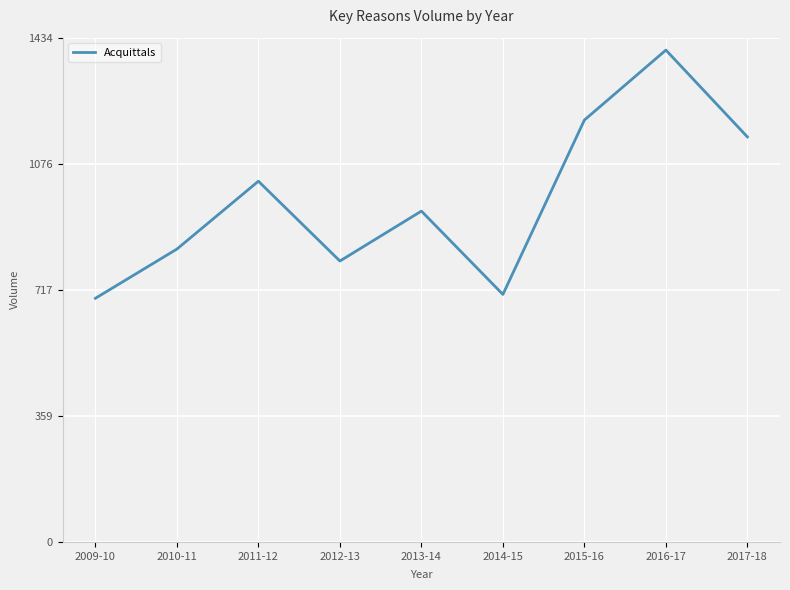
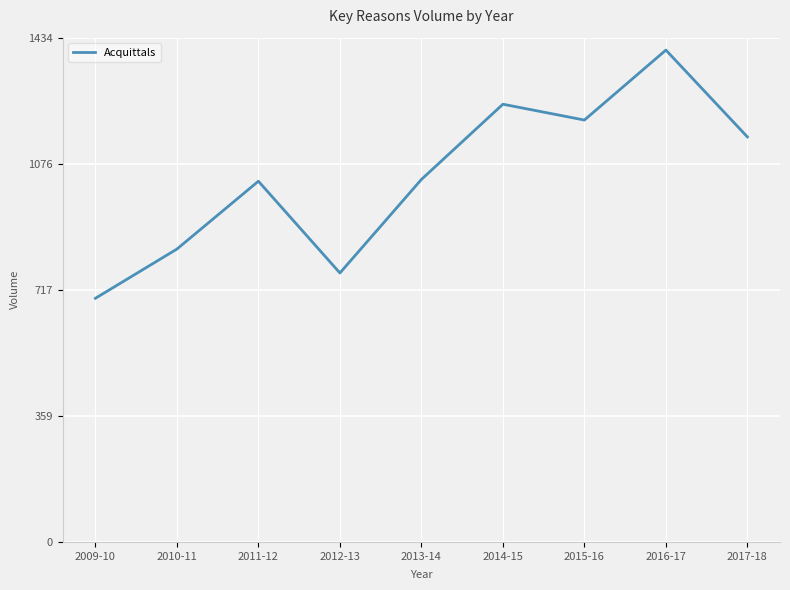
  {
    "2009-10": 690,
    "2010-11": 830,
    "2011-12": 1030,
-   "2012-13": 800,
-   "2013-14": 940,
-   "2014-15": 700,
+   "2012-13": 770,
+   "2013-14": 1030,
+   "2014-15": 1250,
    "2015-16": 1200,
    "2016-17": 1400,
    "2017-18": 1150
  }
